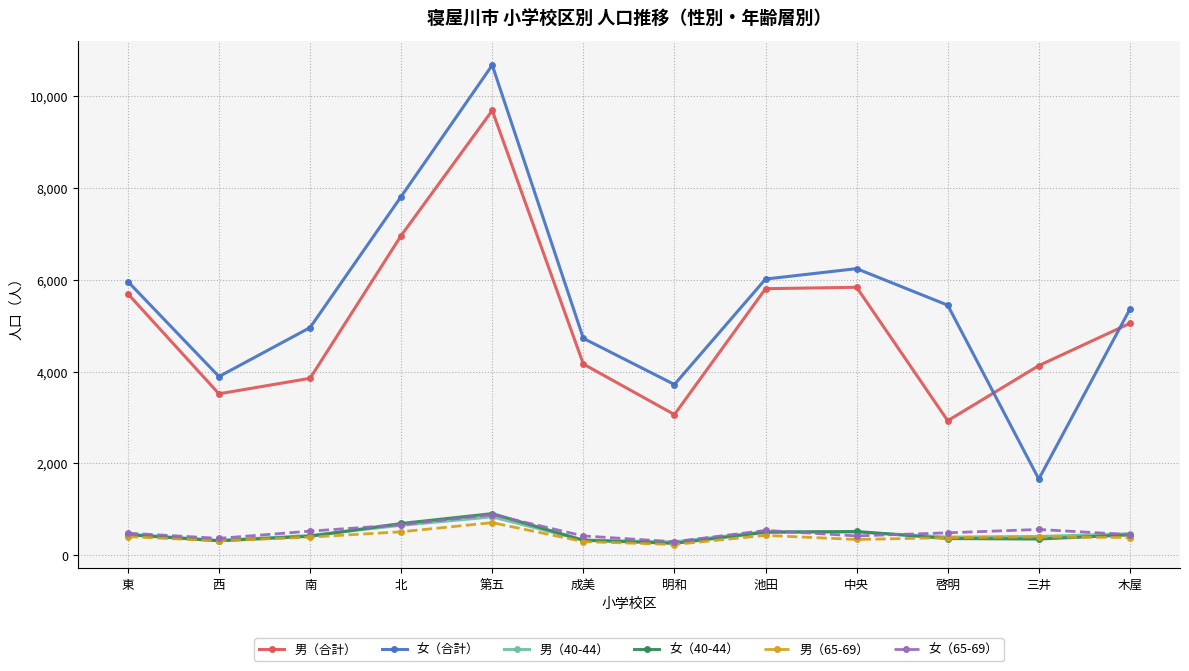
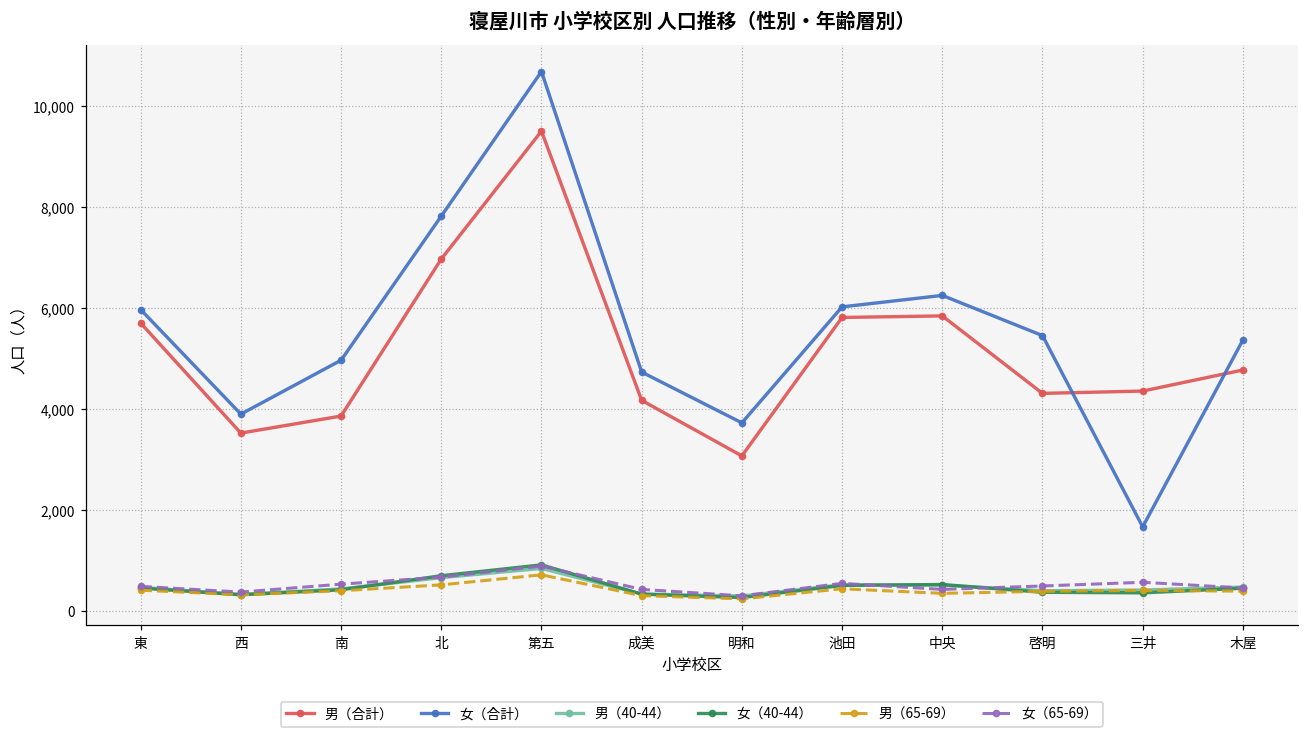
  {
    "男（合計）": {
      "東": "5,700",
      "西": "3,500",
      "南": "3,900",
      "北": "7,000",
-     "第五": "9,700",
+     "第五": "9,500",
      "成美": "4,200",
      "明和": "3,100",
      "池田": "5,800",
      "中央": "5,800",
-     "啓明": "2,900",
-     "三井": "4,100",
-     "木屋": "5,100"
+     "啓明": "4,300",
+     "三井": "4,400",
+     "木屋": "4,800"
    },
    "女（合計）": {
      "東": "6,000",
      "西": "3,900",
      "南": "5,000",
      "北": "7,800",
      "第五": "10,700",
      "成美": "4,700",
      "明和": "3,700",
      "池田": "6,000",
      "中央": "6,200",
      "啓明": "5,400",
      "三井": "1,700",
      "木屋": "5,400"
    },
    "男（65-69）": {
      "北": "500",
      "第五": "700",
      "池田": "400",
      "中央": "300",
      "木屋": "400"
    },
    "女（65-69）": {
      "南": "500",
      "成美": "400",
      "中央": "400",
      "啓明": "500",
      "三井": "600"
    }
  }
